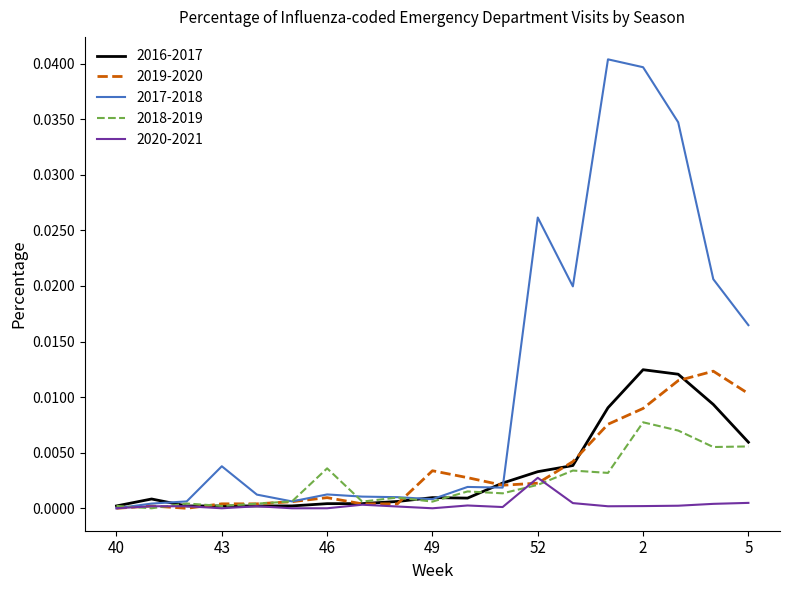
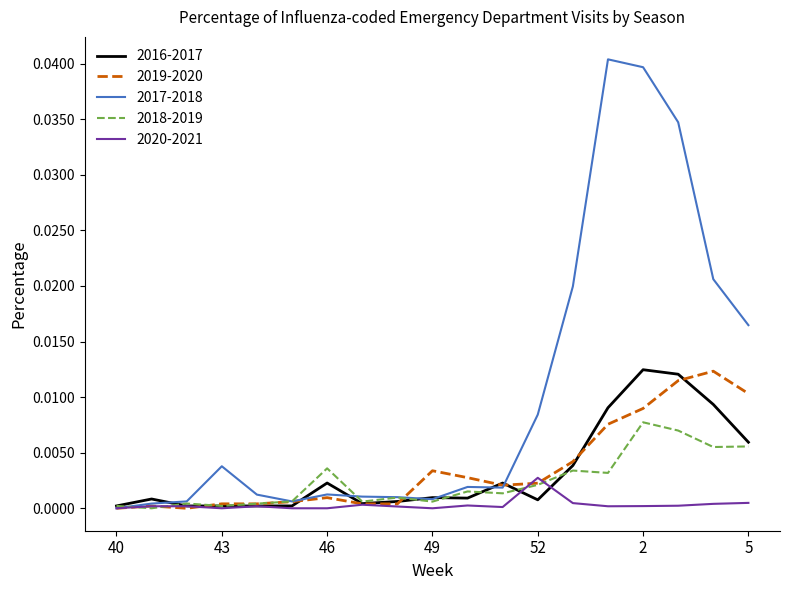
  {
    "2016-2017": {
-     "46": 0.0004,
-     "52": 0.0033
+     "46": 0.0023,
+     "52": 0.0008
    },
    "2019-2020": {
      "46": 0.0010,
      "49": 0.0034
    },
    "2017-2018": {
      "43": 0.0038,
      "46": 0.0012,
-     "52": 0.0262
+     "52": 0.0084
    },
    "2018-2019": {
      "46": 0.0036
    },
    "2020-2021": {
      "46": 0.0000,
      "49": 0.0000,
      "52": 0.0027
    }
  }
